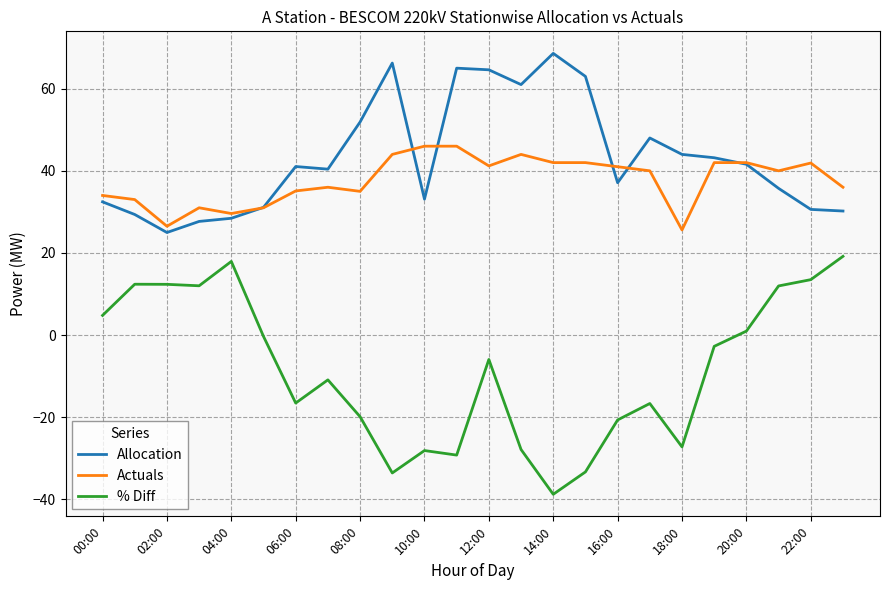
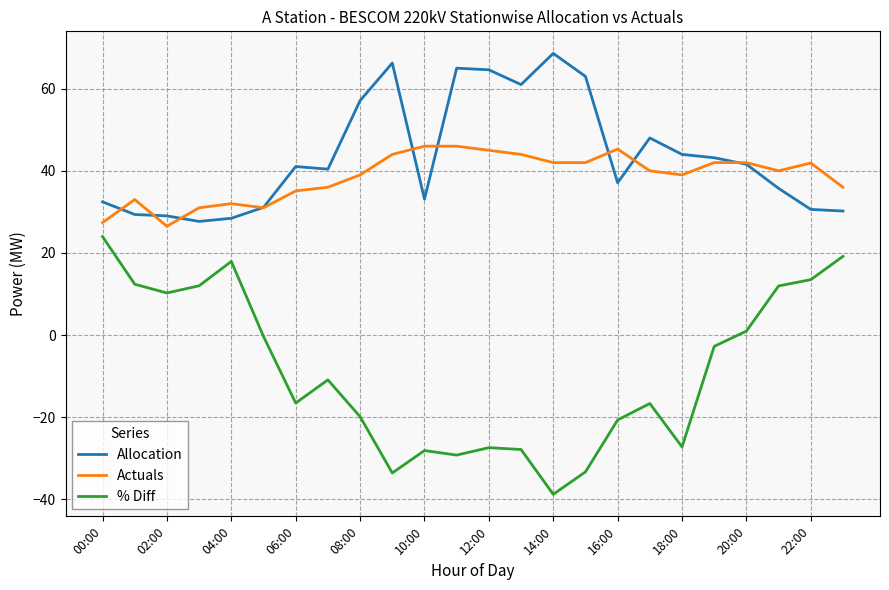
  {
    "Allocation": {
      "00:00": 32,
-     "02:00": 25,
+     "02:00": 29,
      "04:00": 28,
      "06:00": 41,
-     "08:00": 52,
+     "08:00": 57,
      "10:00": 33,
      "12:00": 65,
      "14:00": 69,
      "16:00": 37,
      "18:00": 44,
      "22:00": 31
    },
    "Actuals": {
-     "00:00": 34,
+     "00:00": 27,
      "02:00": 27,
-     "04:00": 30,
+     "04:00": 32,
      "06:00": 35,
-     "08:00": 35,
+     "08:00": 39,
      "10:00": 46,
-     "12:00": 41,
+     "12:00": 45,
      "14:00": 42,
-     "16:00": 41,
-     "18:00": 26,
+     "16:00": 45,
+     "18:00": 39,
      "22:00": 42
    },
    "% Diff": {
-     "00:00": 5,
-     "02:00": 12,
+     "00:00": 24,
+     "02:00": 10,
      "04:00": 18,
      "06:00": -17,
      "08:00": -20,
      "10:00": -28,
-     "12:00": -6,
+     "12:00": -27,
      "14:00": -39,
      "16:00": -21,
      "18:00": -27,
      "20:00": 1,
      "22:00": 13
    }
  }
